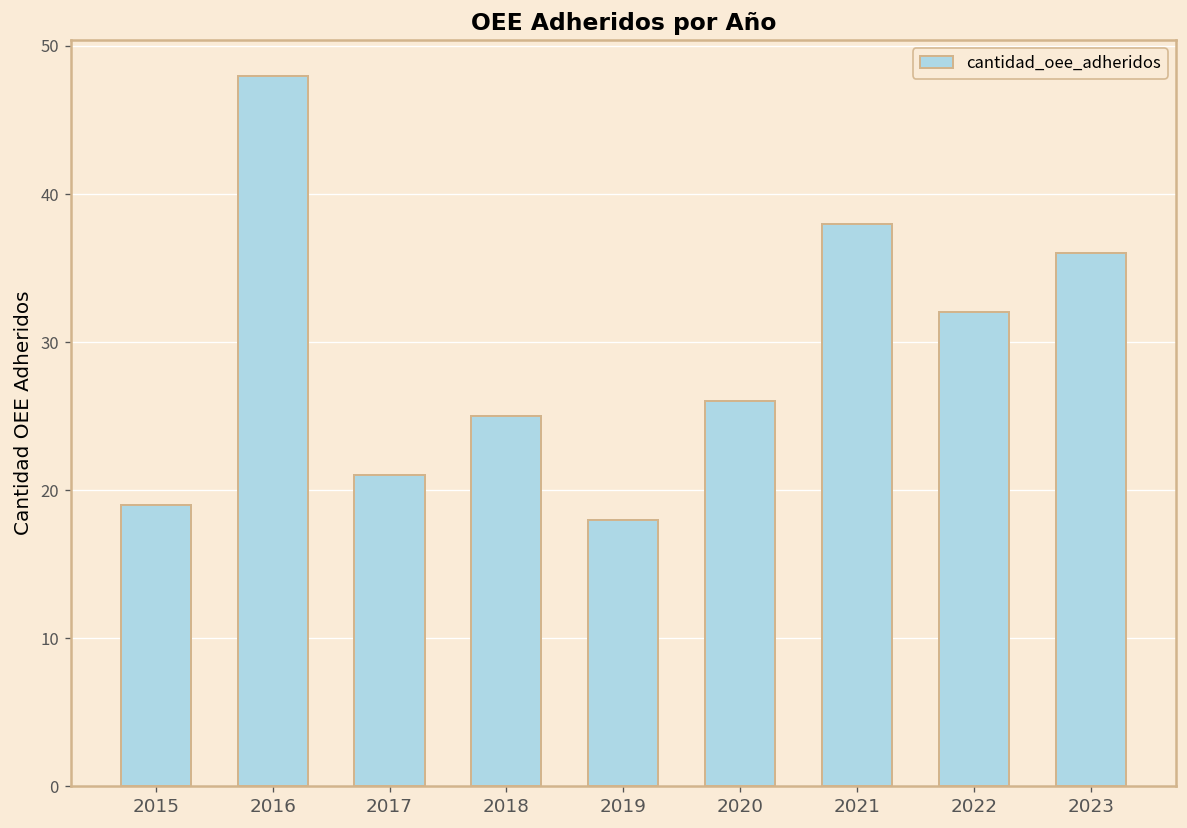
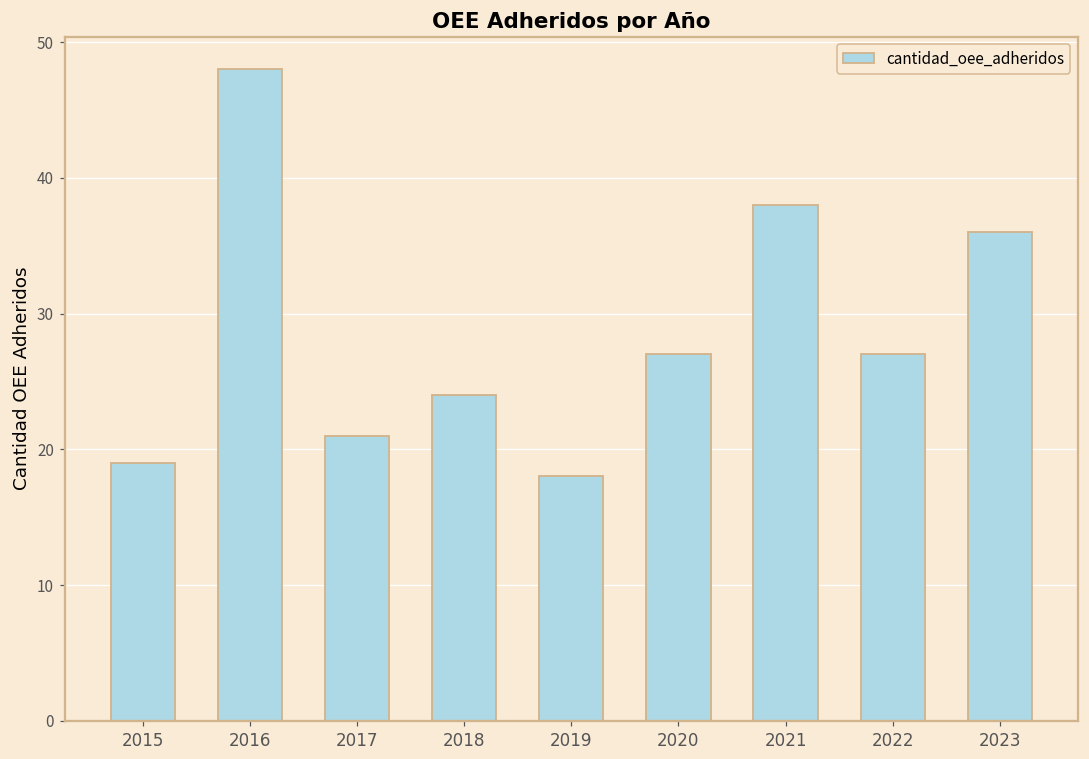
  {
    "2015": 19,
    "2016": 48,
    "2017": 21,
-   "2018": 25,
+   "2018": 24,
    "2019": 18,
-   "2020": 26,
+   "2020": 27,
    "2021": 38,
-   "2022": 32,
+   "2022": 27,
    "2023": 36
  }
